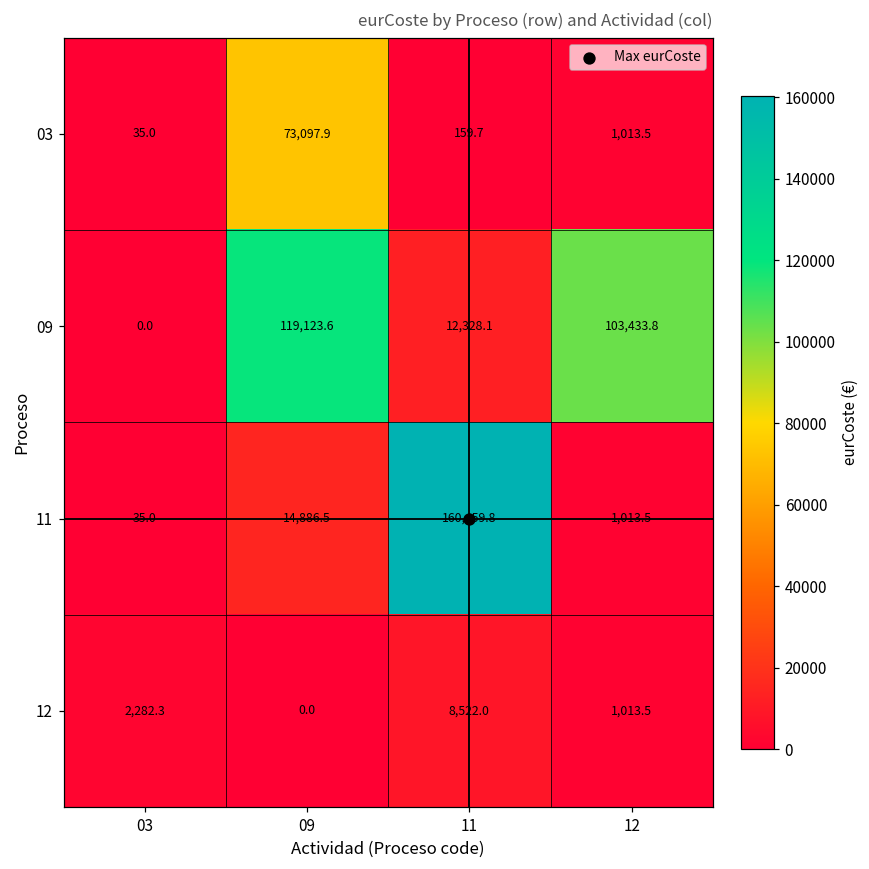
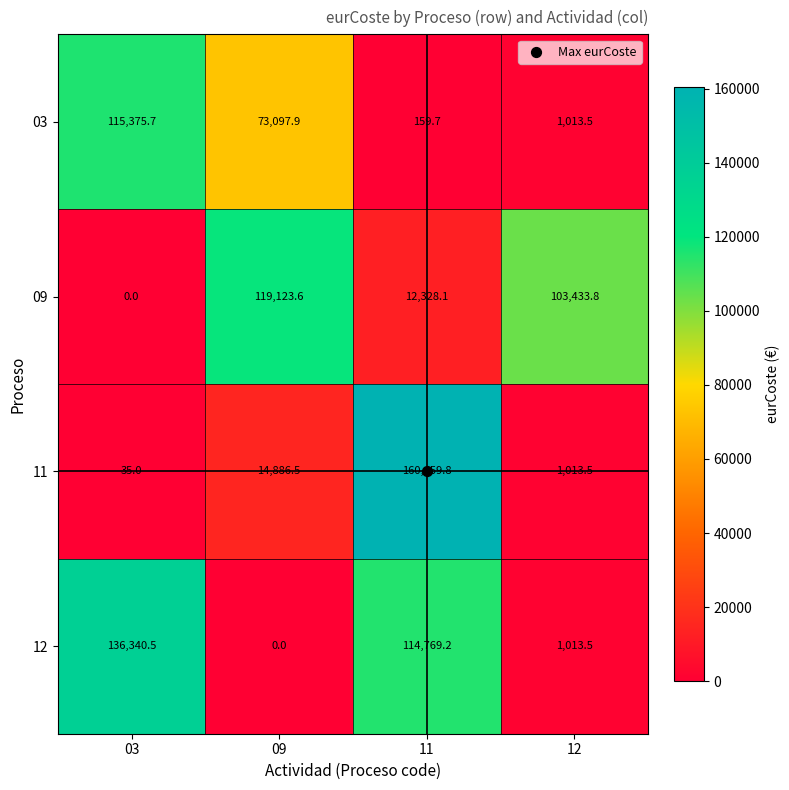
  {
    "03": {
-     "03": "35.0",
+     "03": "115,375.7",
      "09": "73,097.9",
      "11": "159.7",
      "12": "1,013.5"
    },
    "09": {
      "03": "0.0",
      "09": "119,123.6",
      "11": "12,328.1",
      "12": "103,433.8"
    },
    "11": {
      "03": "35.0",
      "09": "14,886.5",
      "12": "1,013.5"
    },
    "12": {
-     "03": "2,282.3",
+     "03": "136,340.5",
      "09": "0.0",
-     "11": "8,522.0",
+     "11": "114,769.2",
      "12": "1,013.5"
    }
  }
